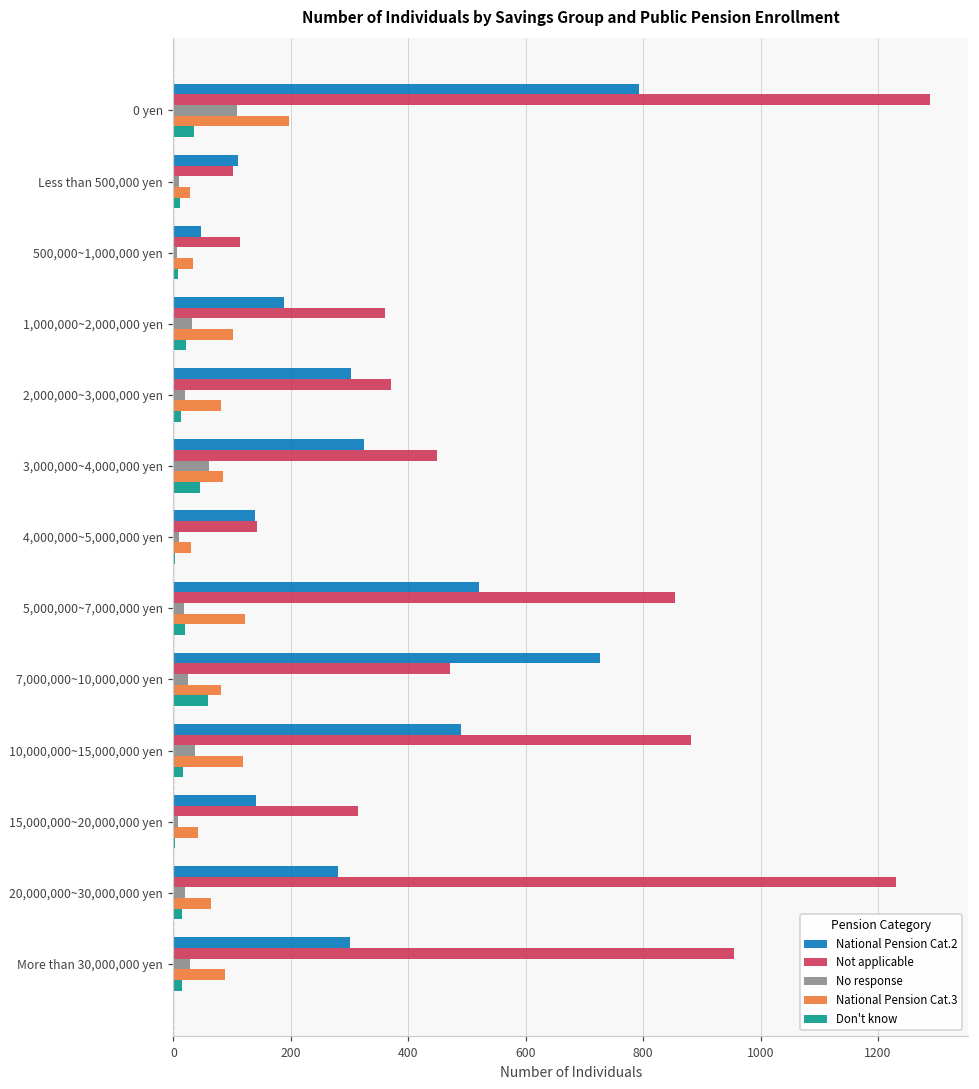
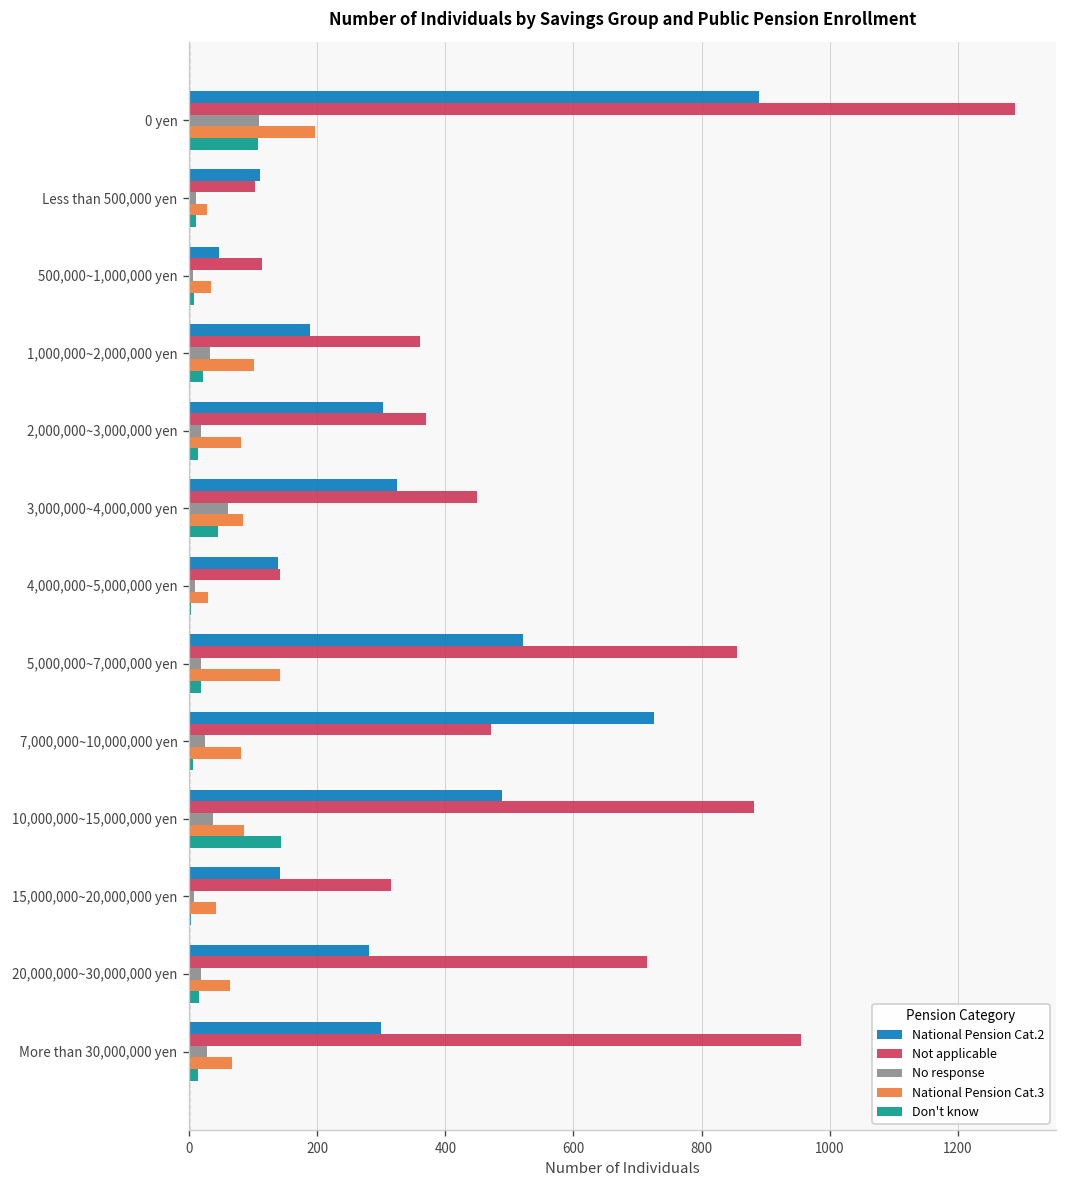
  {
    "National Pension Cat.2": {
-     "0 yen": 790,
+     "0 yen": 890,
      "Less than 500,000 yen": 110,
      "500,000~1,000,000 yen": 50,
      "1,000,000~2,000,000 yen": 190,
      "2,000,000~3,000,000 yen": 300,
      "3,000,000~4,000,000 yen": 320,
      "4,000,000~5,000,000 yen": 140,
      "5,000,000~7,000,000 yen": 520,
      "7,000,000~10,000,000 yen": 730,
      "10,000,000~15,000,000 yen": 490,
      "15,000,000~20,000,000 yen": 140,
      "20,000,000~30,000,000 yen": 280,
      "More than 30,000,000 yen": 300
    },
    "Not applicable": {
      "0 yen": 1290,
      "Less than 500,000 yen": 100,
      "500,000~1,000,000 yen": 110,
      "1,000,000~2,000,000 yen": 360,
      "2,000,000~3,000,000 yen": 370,
      "3,000,000~4,000,000 yen": 450,
      "4,000,000~5,000,000 yen": 140,
      "5,000,000~7,000,000 yen": 860,
      "7,000,000~10,000,000 yen": 470,
      "10,000,000~15,000,000 yen": 880,
      "15,000,000~20,000,000 yen": 320,
-     "20,000,000~30,000,000 yen": 1230,
+     "20,000,000~30,000,000 yen": 720,
      "More than 30,000,000 yen": 960
    },
    "No response": {
      "0 yen": 110,
      "Less than 500,000 yen": 10,
      "500,000~1,000,000 yen": 10,
      "1,000,000~2,000,000 yen": 30,
      "2,000,000~3,000,000 yen": 20,
      "3,000,000~4,000,000 yen": 60,
      "4,000,000~5,000,000 yen": 10,
      "5,000,000~7,000,000 yen": 20,
      "7,000,000~10,000,000 yen": 30,
      "10,000,000~15,000,000 yen": 40,
      "15,000,000~20,000,000 yen": 10,
      "20,000,000~30,000,000 yen": 20,
      "More than 30,000,000 yen": 30
    },
    "National Pension Cat.3": {
      "0 yen": 200,
      "Less than 500,000 yen": 30,
      "500,000~1,000,000 yen": 30,
      "1,000,000~2,000,000 yen": 100,
      "2,000,000~3,000,000 yen": 80,
      "3,000,000~4,000,000 yen": 80,
      "4,000,000~5,000,000 yen": 30,
-     "5,000,000~7,000,000 yen": 120,
+     "5,000,000~7,000,000 yen": 140,
      "7,000,000~10,000,000 yen": 80,
-     "10,000,000~15,000,000 yen": 120,
+     "10,000,000~15,000,000 yen": 90,
      "15,000,000~20,000,000 yen": 40,
      "20,000,000~30,000,000 yen": 60,
-     "More than 30,000,000 yen": 90
+     "More than 30,000,000 yen": 70
    },
    "Don't know": {
-     "0 yen": 40,
+     "0 yen": 110,
      "Less than 500,000 yen": 10,
      "500,000~1,000,000 yen": 10,
      "1,000,000~2,000,000 yen": 20,
      "2,000,000~3,000,000 yen": 10,
      "3,000,000~4,000,000 yen": 50,
      "5,000,000~7,000,000 yen": 20,
-     "7,000,000~10,000,000 yen": 60,
-     "10,000,000~15,000,000 yen": 20,
+     "7,000,000~10,000,000 yen": 10,
+     "10,000,000~15,000,000 yen": 140,
      "20,000,000~30,000,000 yen": 20,
      "More than 30,000,000 yen": 10
    }
  }
